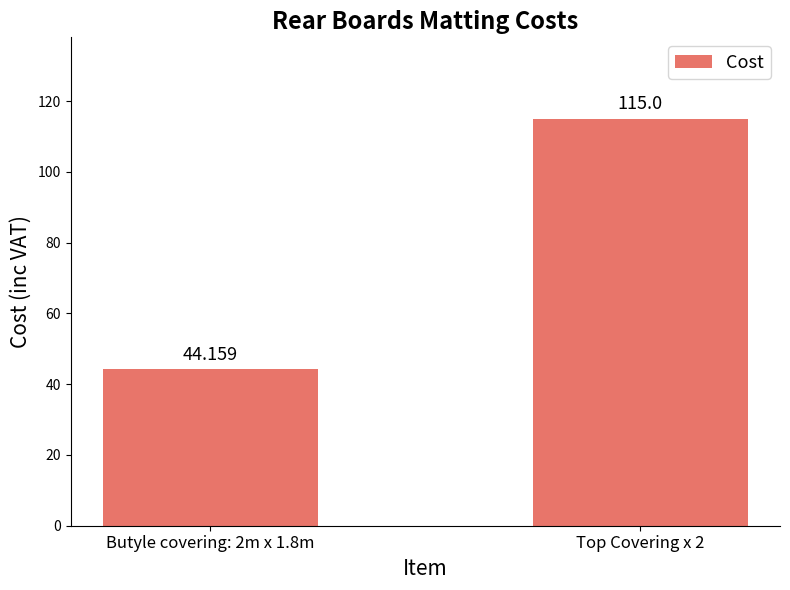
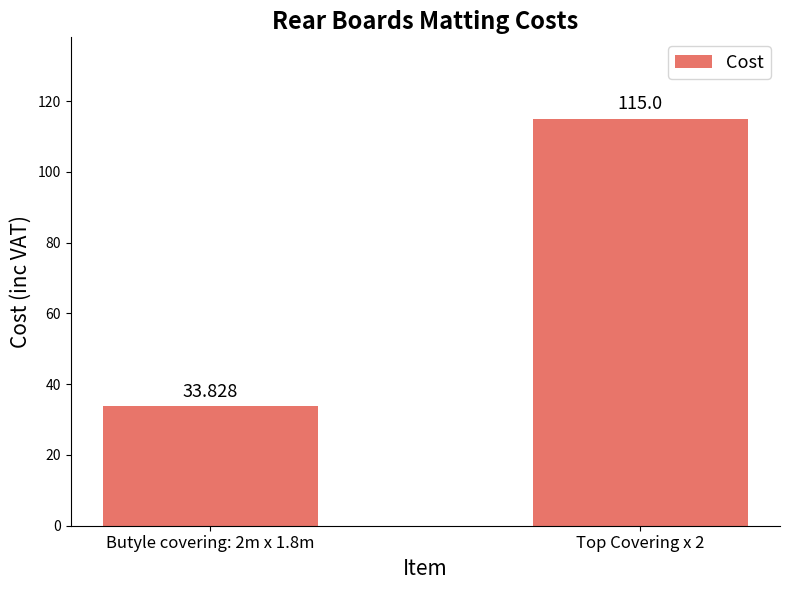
  {
-   "Butyle covering: 2m x 1.8m": 44.159,
+   "Butyle covering: 2m x 1.8m": 33.828,
    "Top Covering x 2": 115.0
  }
